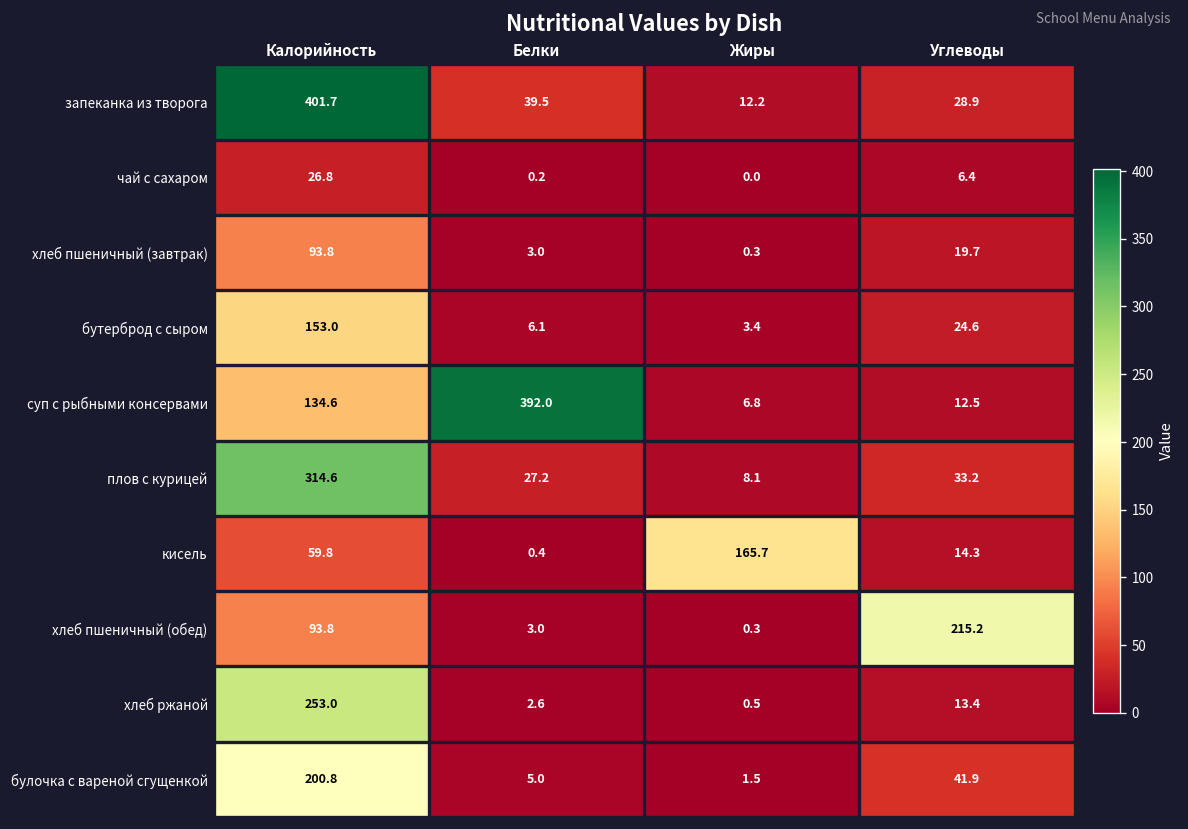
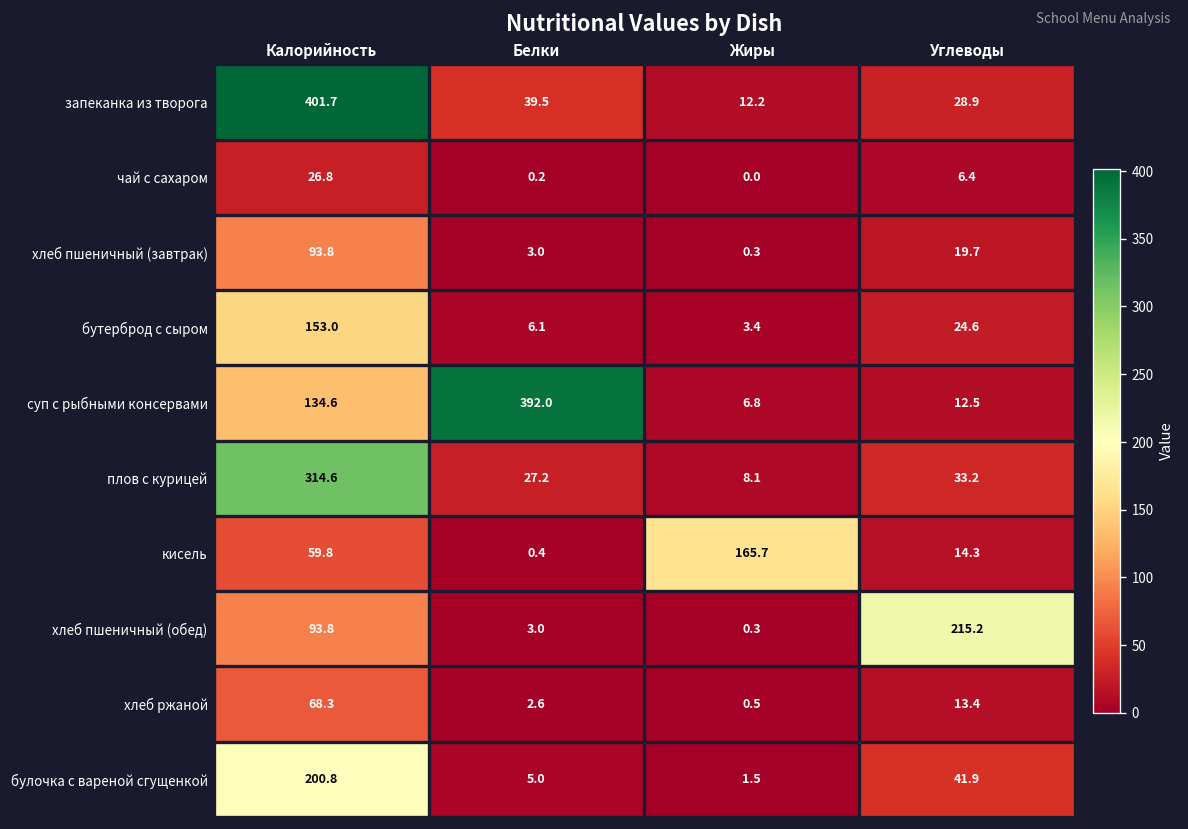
  {
    "запеканка из творога": {
      "Калорийность": 401.7,
      "Белки": 39.5,
      "Жиры": 12.2,
      "Углеводы": 28.9
    },
    "чай с сахаром": {
      "Калорийность": 26.8,
      "Белки": 0.2,
      "Жиры": 0.0,
      "Углеводы": 6.4
    },
    "хлеб пшеничный (завтрак)": {
      "Калорийность": 93.8,
      "Белки": 3.0,
      "Жиры": 0.3,
      "Углеводы": 19.7
    },
    "бутерброд с сыром": {
      "Калорийность": 153.0,
      "Белки": 6.1,
      "Жиры": 3.4,
      "Углеводы": 24.6
    },
    "суп с рыбными консервами": {
      "Калорийность": 134.6,
      "Белки": 392.0,
      "Жиры": 6.8,
      "Углеводы": 12.5
    },
    "плов с курицей": {
      "Калорийность": 314.6,
      "Белки": 27.2,
      "Жиры": 8.1,
      "Углеводы": 33.2
    },
    "кисель": {
      "Калорийность": 59.8,
      "Белки": 0.4,
      "Жиры": 165.7,
      "Углеводы": 14.3
    },
    "хлеб пшеничный (обед)": {
      "Калорийность": 93.8,
      "Белки": 3.0,
      "Жиры": 0.3,
      "Углеводы": 215.2
    },
    "хлеб ржаной": {
-     "Калорийность": 253.0,
+     "Калорийность": 68.3,
      "Белки": 2.6,
      "Жиры": 0.5,
      "Углеводы": 13.4
    },
    "булочка с вареной сгущенкой": {
      "Калорийность": 200.8,
      "Белки": 5.0,
      "Жиры": 1.5,
      "Углеводы": 41.9
    }
  }
